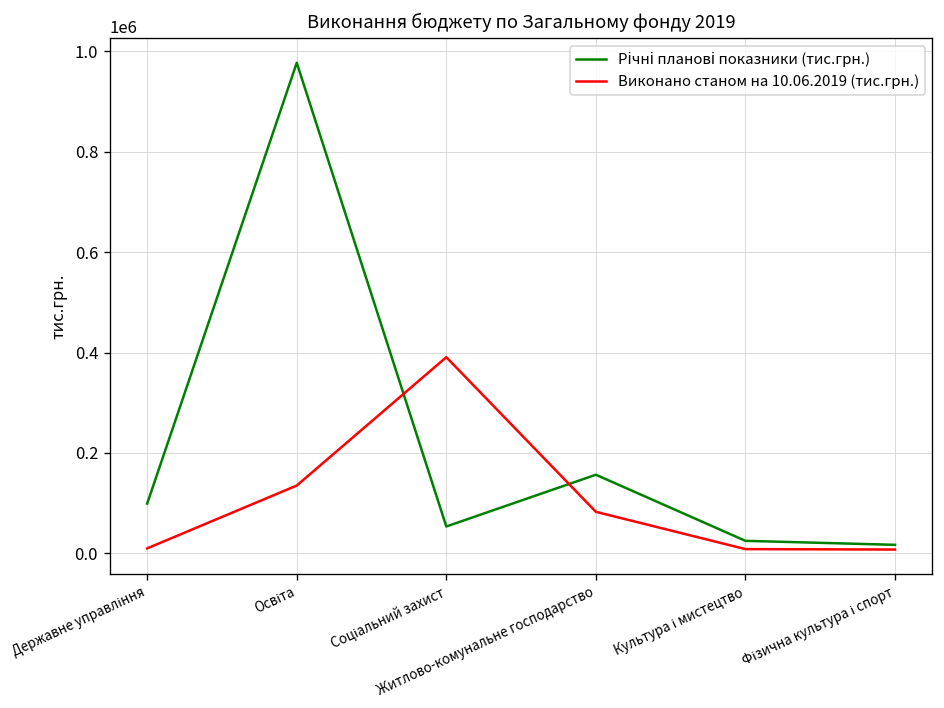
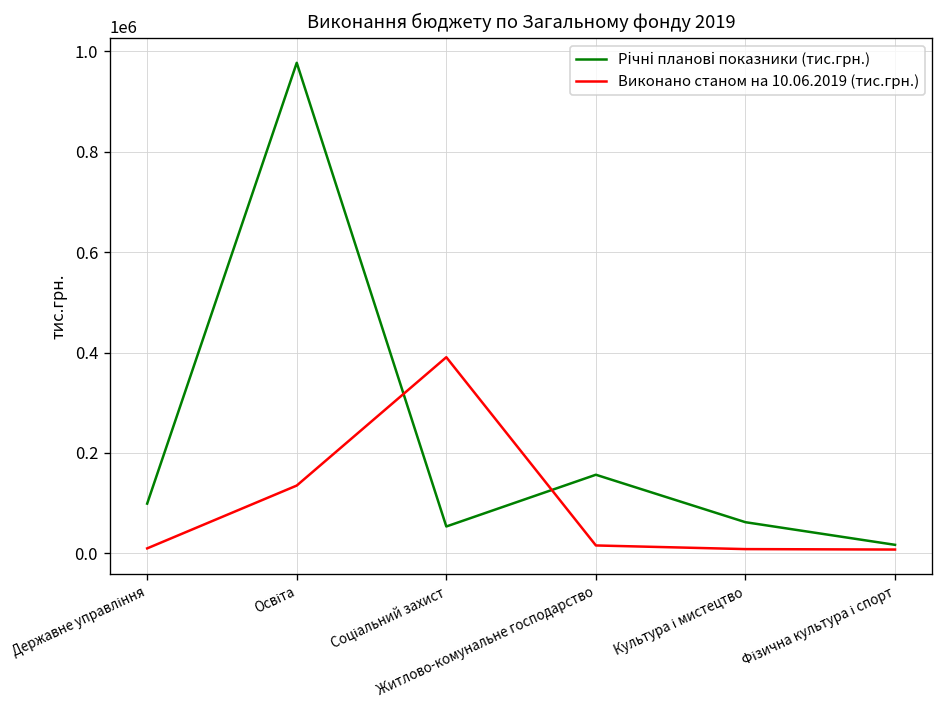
  {
    "Річні планові показники (тис.грн.)": {
      "Державне управління": 100000,
      "Освіта": 980000,
      "Соціальний захист": 50000,
      "Житлово-комунальне господарство": 160000,
-     "Культура і мистецтво": 20000,
+     "Культура і мистецтво": 60000,
      "Фізична культура і спорт": 20000
    },
    "Виконано станом на 10.06.2019 (тис.грн.)": {
      "Державне управління": 10000,
      "Освіта": 130000,
      "Соціальний захист": 390000,
-     "Житлово-комунальне господарство": 80000,
+     "Житлово-комунальне господарство": 20000,
      "Культура і мистецтво": 10000,
      "Фізична культура і спорт": 10000
    }
  }
